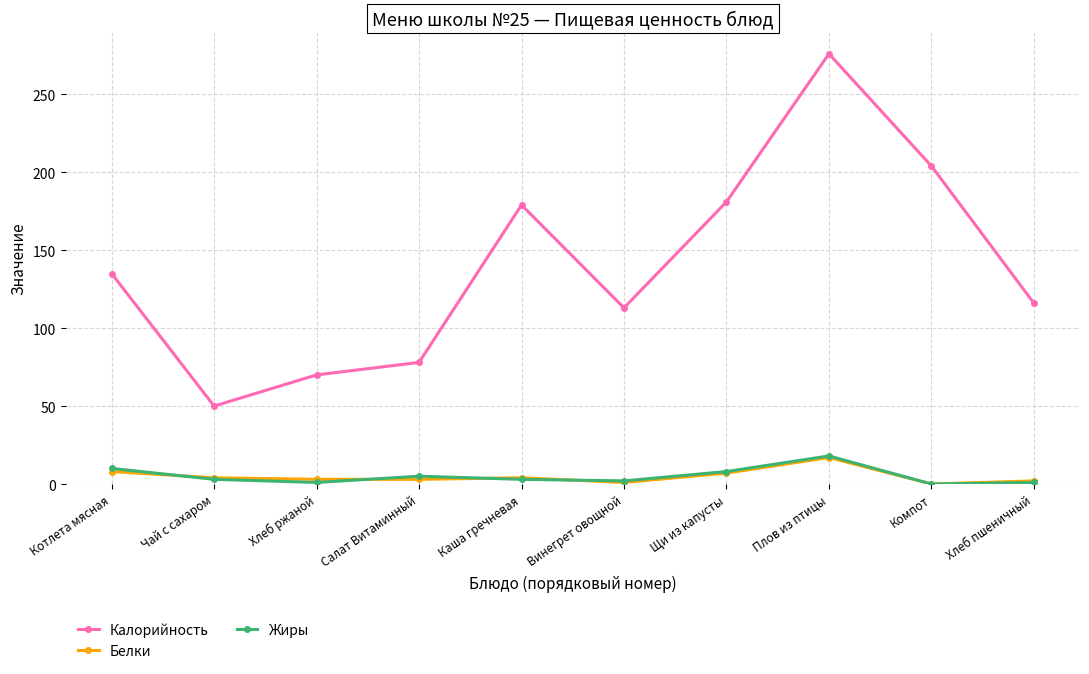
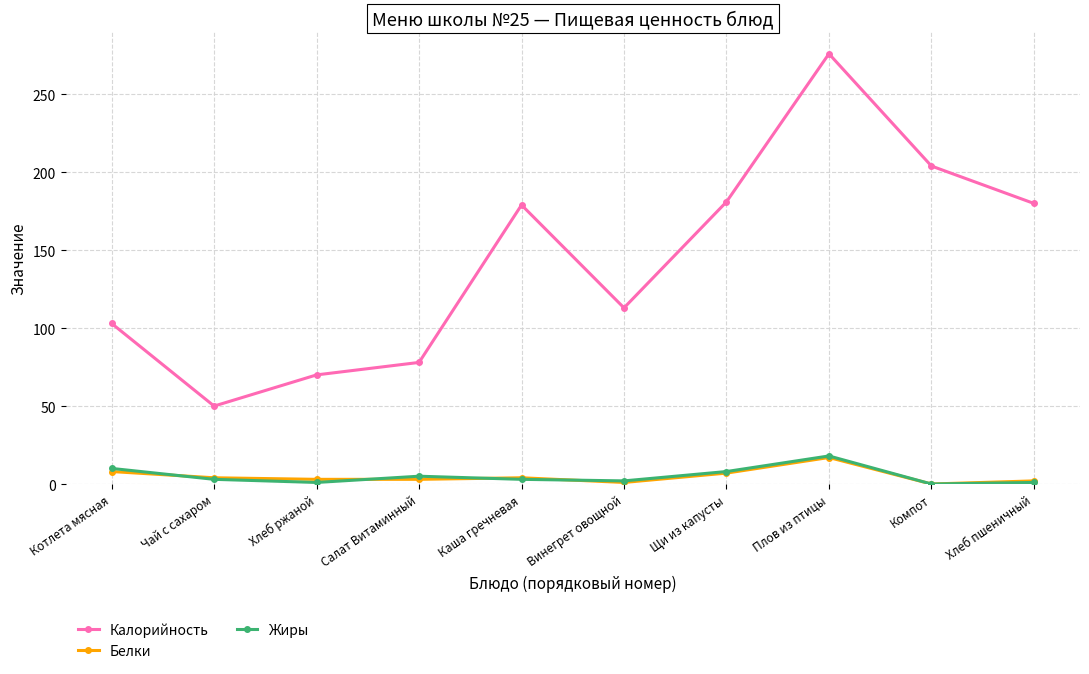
  {
    "Калорийность": {
-     "Котлета мясная": 135,
+     "Котлета мясная": 103,
      "Чай с сахаром": 50,
      "Хлеб ржаной": 70,
      "Салат Витаминный": 78,
      "Каша гречневая": 179,
      "Винегрет овощной": 113,
      "Щи из капусты": 181,
      "Плов из птицы": 276,
      "Компот": 204,
-     "Хлеб пшеничный": 116
+     "Хлеб пшеничный": 180
    },
    "Белки": {
      "Котлета мясная": 8,
      "Хлеб ржаной": 3,
      "Салат Витаминный": 3
    },
    "Жиры": {
      "Котлета мясная": 10,
      "Хлеб ржаной": 1,
      "Салат Витаминный": 5
    }
  }
